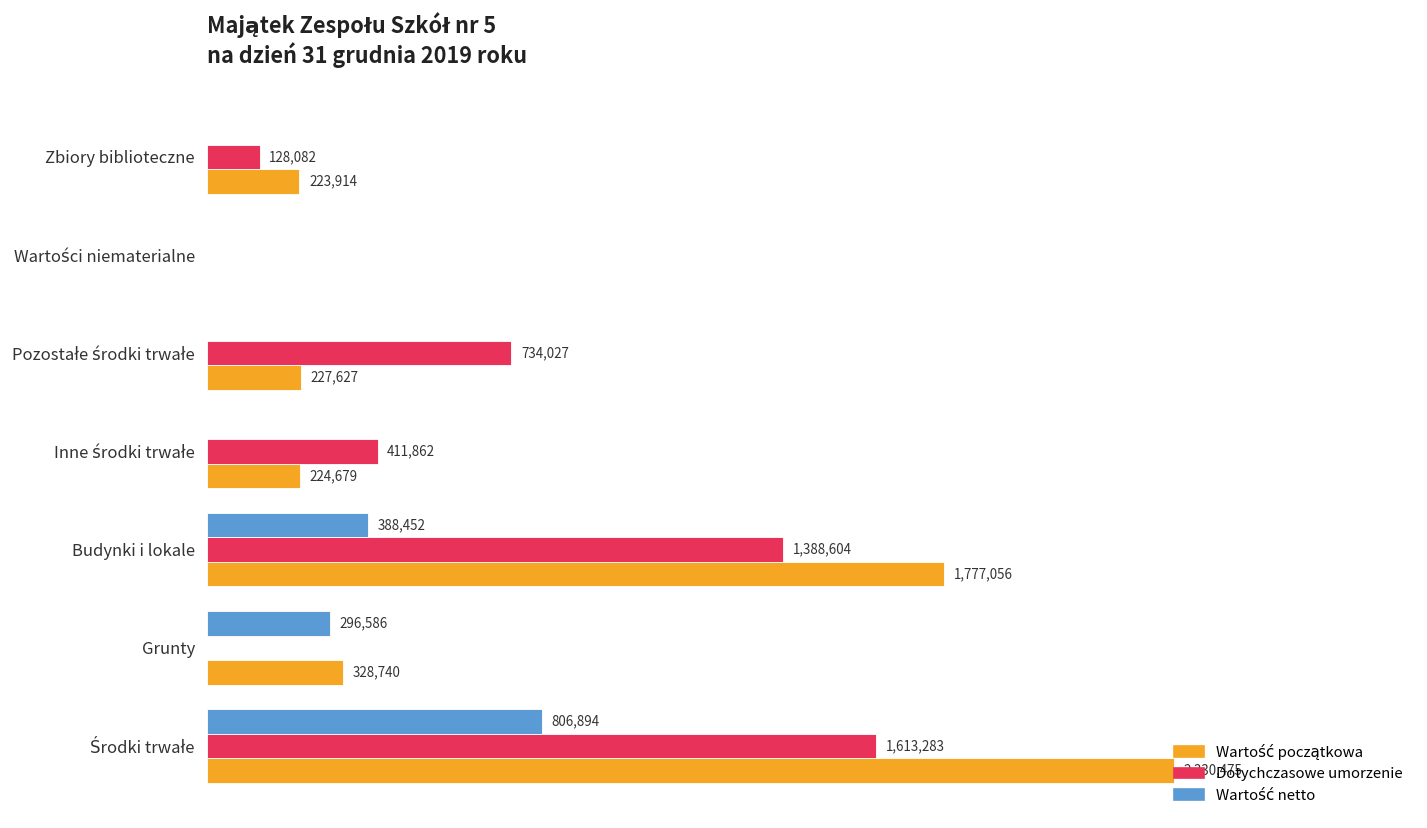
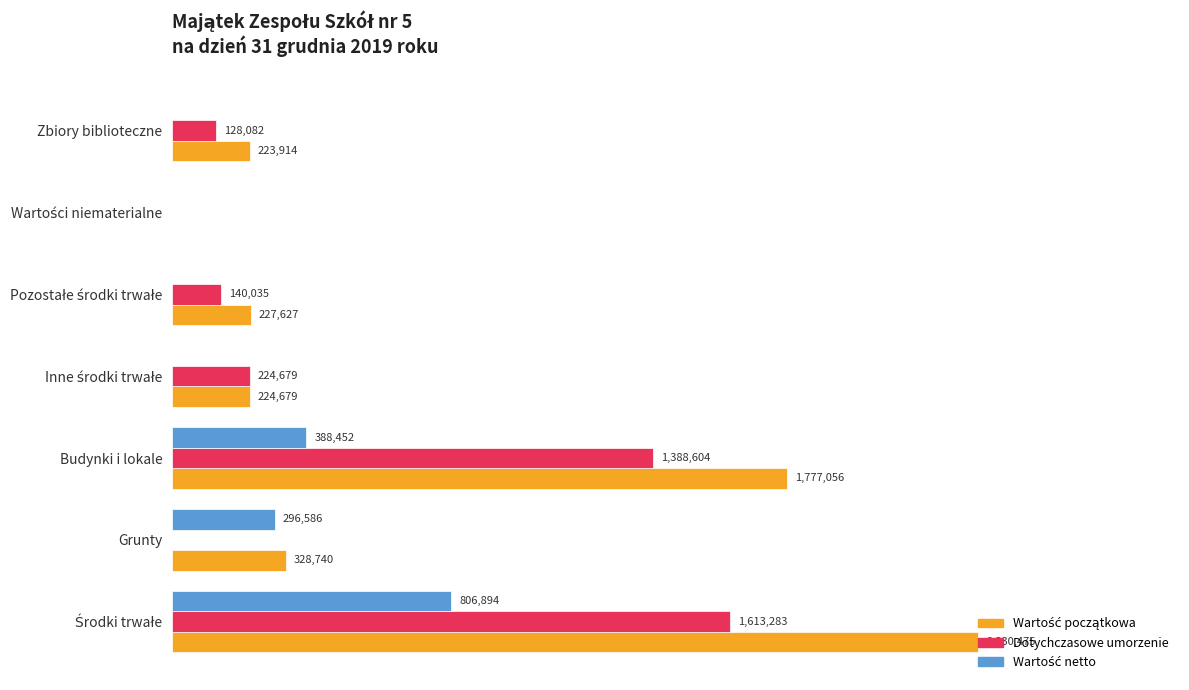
  {
    "Wartość początkowa": {
      "Zbiory biblioteczne": "223,914",
      "Pozostałe środki trwałe": "227,627",
      "Inne środki trwałe": "224,679",
      "Budynki i lokale": "1,777,056",
      "Grunty": "328,740",
      "Środki trwałe": "2,330,475"
    },
    "Dotychczasowe umorzenie": {
      "Zbiory biblioteczne": "128,082",
-     "Pozostałe środki trwałe": "734,027",
-     "Inne środki trwałe": "411,862",
+     "Pozostałe środki trwałe": "140,035",
+     "Inne środki trwałe": "224,679",
      "Budynki i lokale": "1,388,604",
      "Środki trwałe": "1,613,283"
    },
    "Wartość netto": {
      "Budynki i lokale": "388,452",
      "Grunty": "296,586",
      "Środki trwałe": "806,894"
    }
  }
